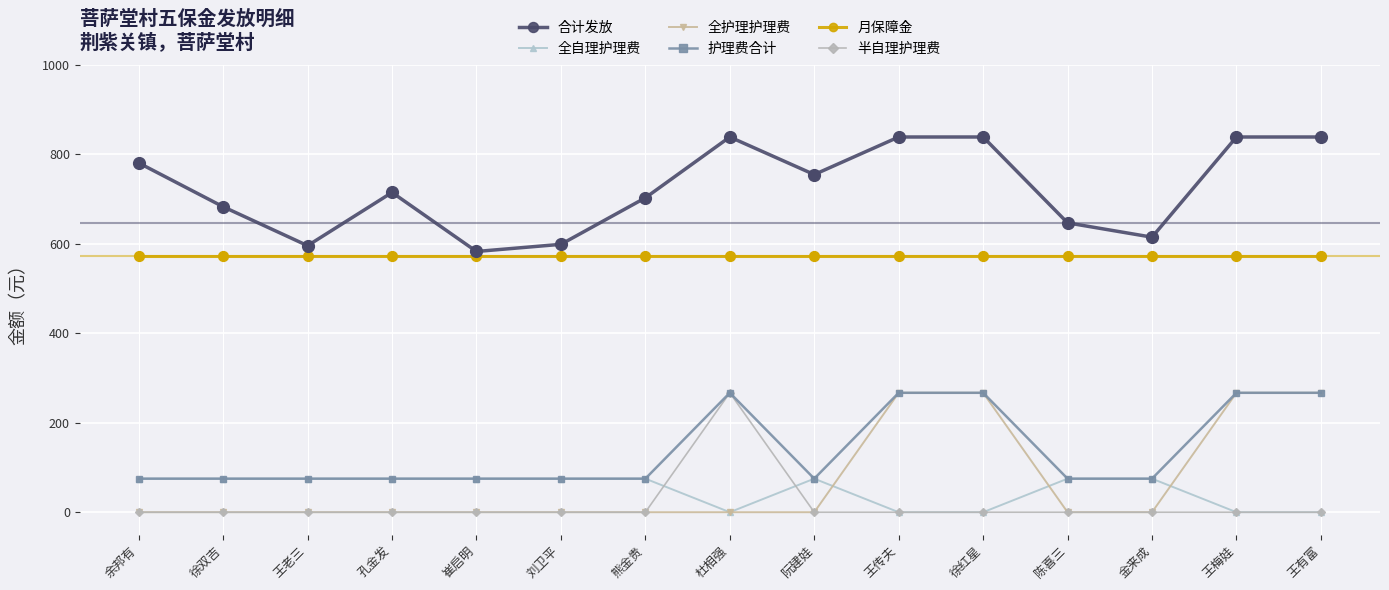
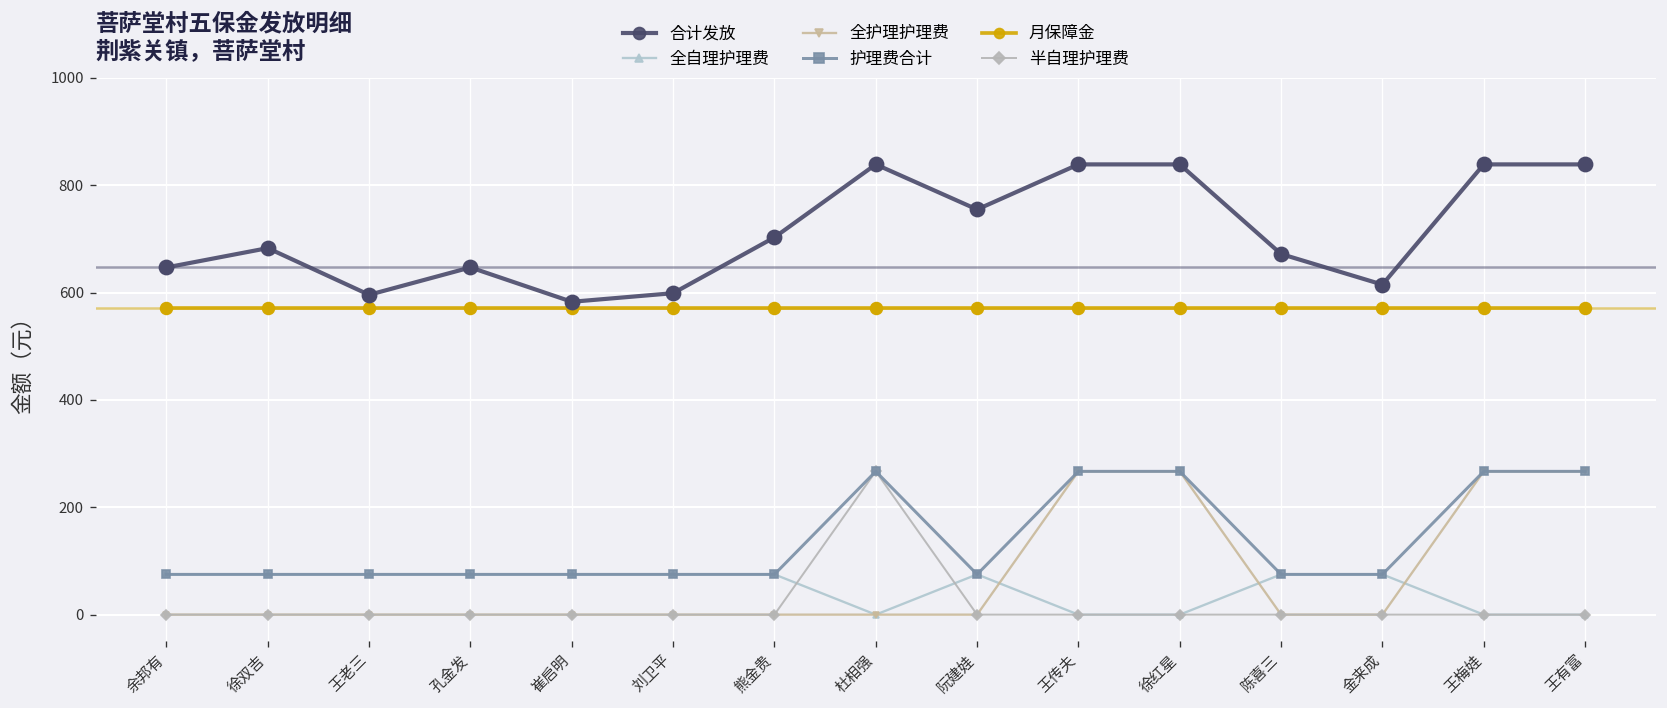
  {
    "合计发放": {
-     "余邦有": 780,
+     "余邦有": 650,
      "徐双吉": 680,
      "王老三": 600,
-     "孔金发": 720,
+     "孔金发": 650,
      "崔启明": 580,
      "刘卫平": 600,
      "熊金贵": 700,
      "杜相强": 840,
      "阮建娃": 760,
      "王传夫": 840,
      "徐红星": 840,
-     "陈喜三": 650,
+     "陈喜三": 670,
      "金来成": 620,
      "王梅娃": 840,
      "王有富": 840
    },
    "月保障金": {
      "余邦有": 570,
      "徐双吉": 570,
      "王老三": 570,
      "孔金发": 570,
      "崔启明": 570,
      "刘卫平": 570,
      "熊金贵": 570,
      "杜相强": 570,
      "阮建娃": 570,
      "王传夫": 570,
      "徐红星": 570,
      "陈喜三": 570,
      "金来成": 570,
      "王梅娃": 570,
      "王有富": 570
    }
  }
